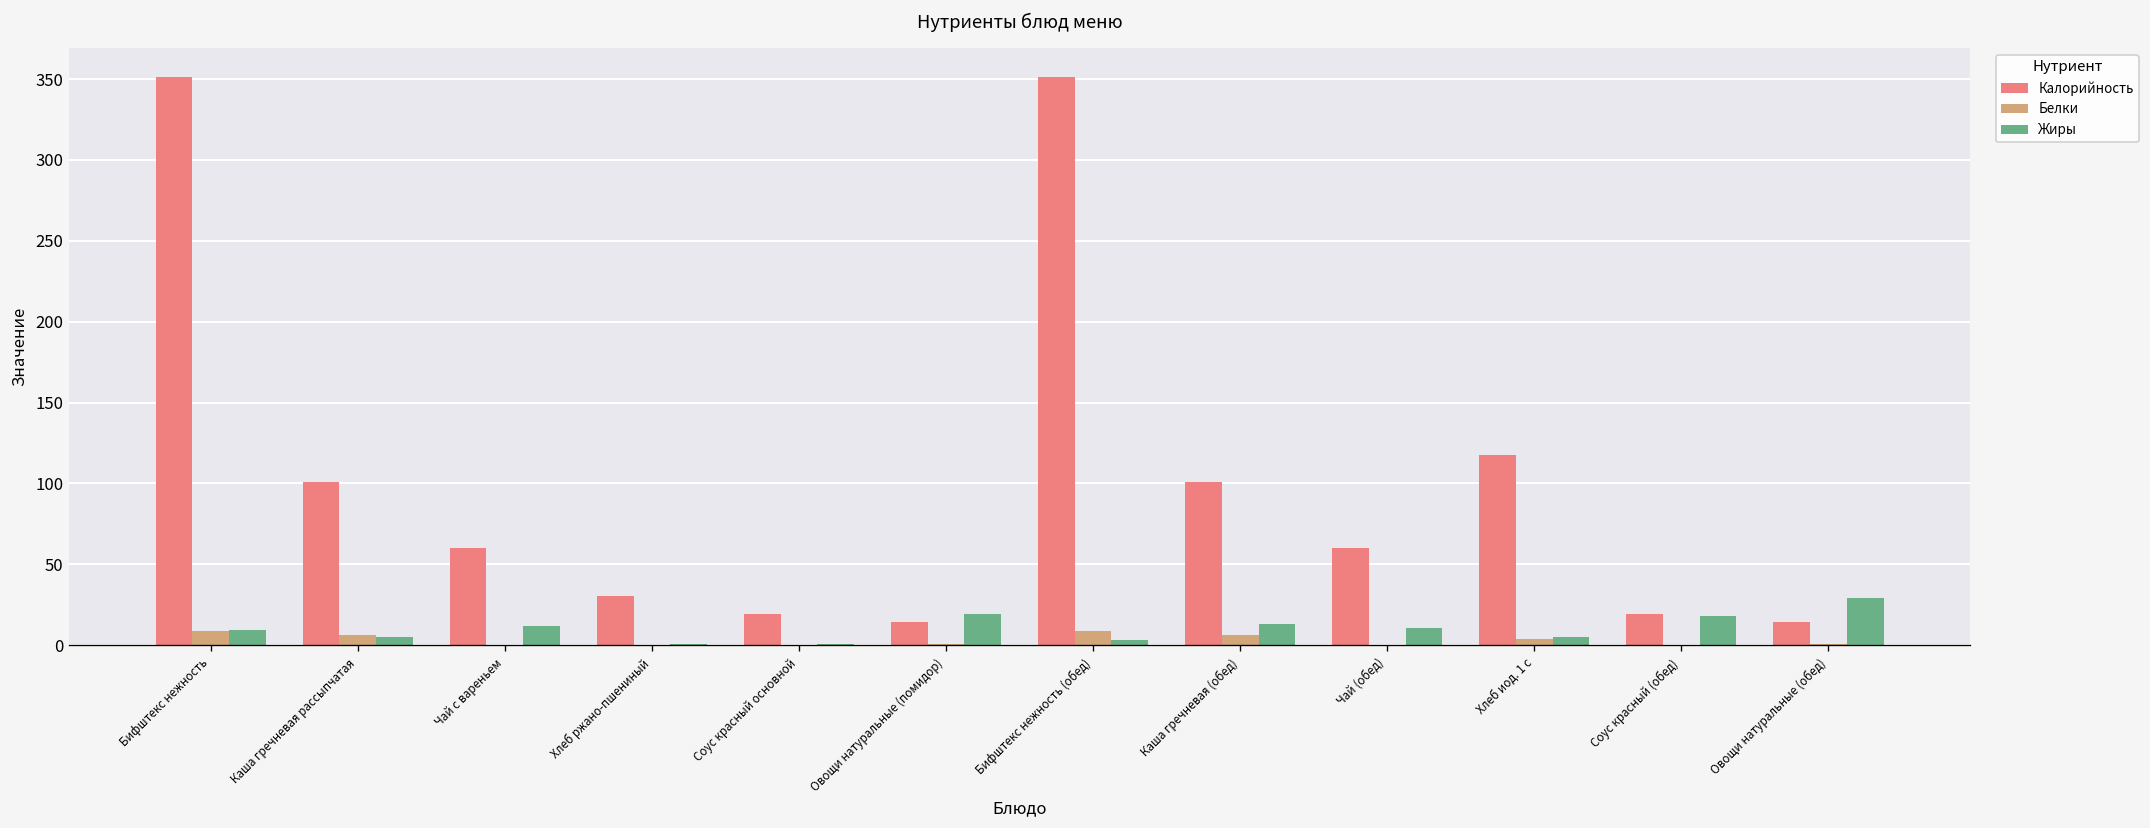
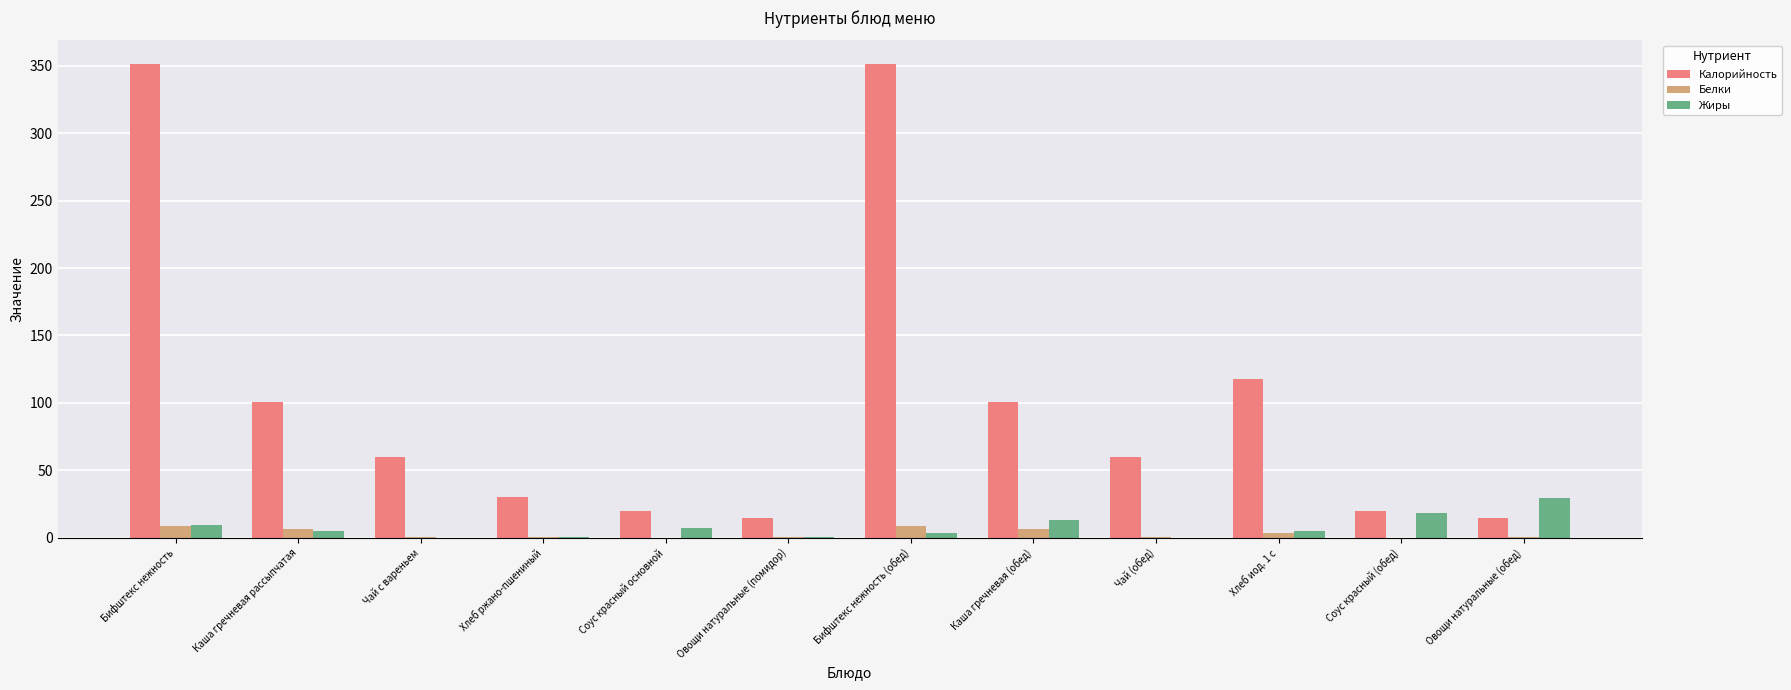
  {
    "Жиры": {
      "Бифштекс нежность": 10,
      "Каша гречневая рассыпчатая": 5,
-     "Чай с вареньем": 12,
-     "Соус красный основной": 1,
-     "Овощи натуральные (помидор)": 19,
+     "Чай с вареньем": 0,
+     "Соус красный основной": 7,
+     "Овощи натуральные (помидор)": 0,
      "Бифштекс нежность (обед)": 3,
      "Каша гречневая (обед)": 13,
-     "Чай (обед)": 11,
+     "Чай (обед)": 0,
      "Хлеб иод. 1 с": 5,
      "Соус красный (обед)": 18,
      "Овощи натуральные (обед)": 29
    }
  }
